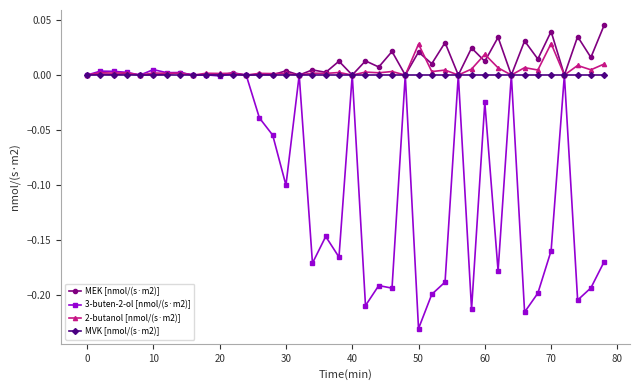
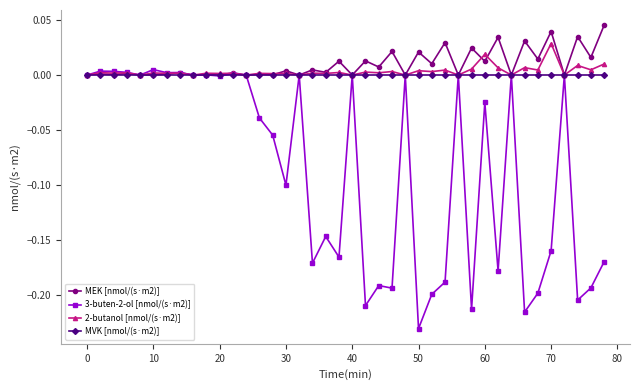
  {
    "3-buten-2-ol [nmol/(s·m2)]": {
      "10": 0.005,
      "30": -0.100,
      "50": -0.231,
      "60": -0.025,
      "70": -0.160
    },
    "2-butanol [nmol/(s·m2)]": {
-     "50": 0.028,
+     "50": 0.004,
      "60": 0.019,
      "70": 0.029
    }
  }
